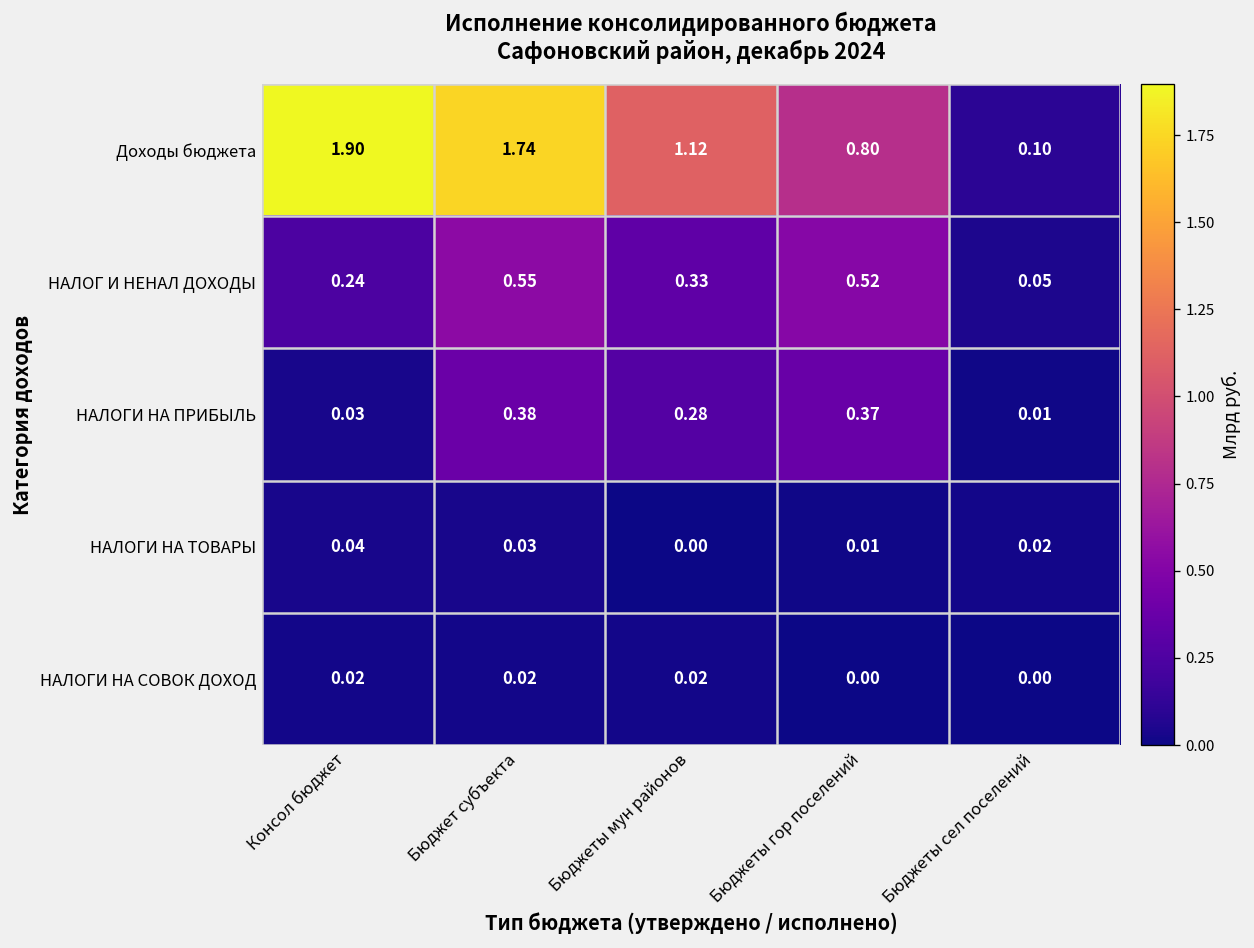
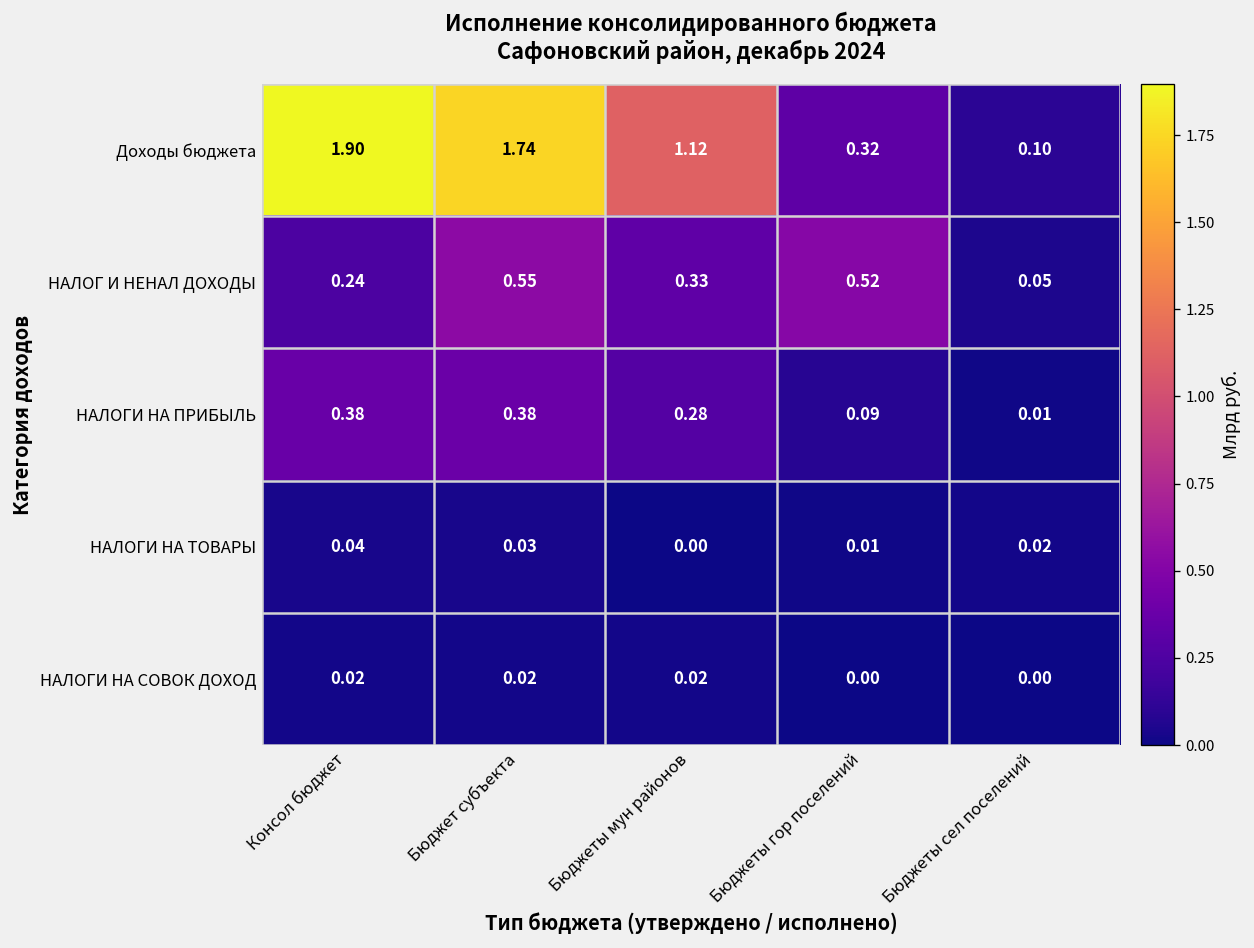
  {
    "Доходы бюджета": {
      "Консол бюджет": 1.90,
      "Бюджет субъекта": 1.74,
      "Бюджеты мун районов": 1.12,
-     "Бюджеты гор поселений": 0.80,
+     "Бюджеты гор поселений": 0.32,
      "Бюджеты сел поселений": 0.10
    },
    "НАЛОГ И НЕНАЛ ДОХОДЫ": {
      "Консол бюджет": 0.24,
      "Бюджет субъекта": 0.55,
      "Бюджеты мун районов": 0.33,
      "Бюджеты гор поселений": 0.52,
      "Бюджеты сел поселений": 0.05
    },
    "НАЛОГИ НА ПРИБЫЛЬ": {
-     "Консол бюджет": 0.03,
+     "Консол бюджет": 0.38,
      "Бюджет субъекта": 0.38,
      "Бюджеты мун районов": 0.28,
-     "Бюджеты гор поселений": 0.37,
+     "Бюджеты гор поселений": 0.09,
      "Бюджеты сел поселений": 0.01
    },
    "НАЛОГИ НА ТОВАРЫ": {
      "Консол бюджет": 0.04,
      "Бюджет субъекта": 0.03,
      "Бюджеты мун районов": 0.00,
      "Бюджеты гор поселений": 0.01,
      "Бюджеты сел поселений": 0.02
    },
    "НАЛОГИ НА СОВОК ДОХОД": {
      "Консол бюджет": 0.02,
      "Бюджет субъекта": 0.02,
      "Бюджеты мун районов": 0.02,
      "Бюджеты гор поселений": 0.00,
      "Бюджеты сел поселений": 0.00
    }
  }
